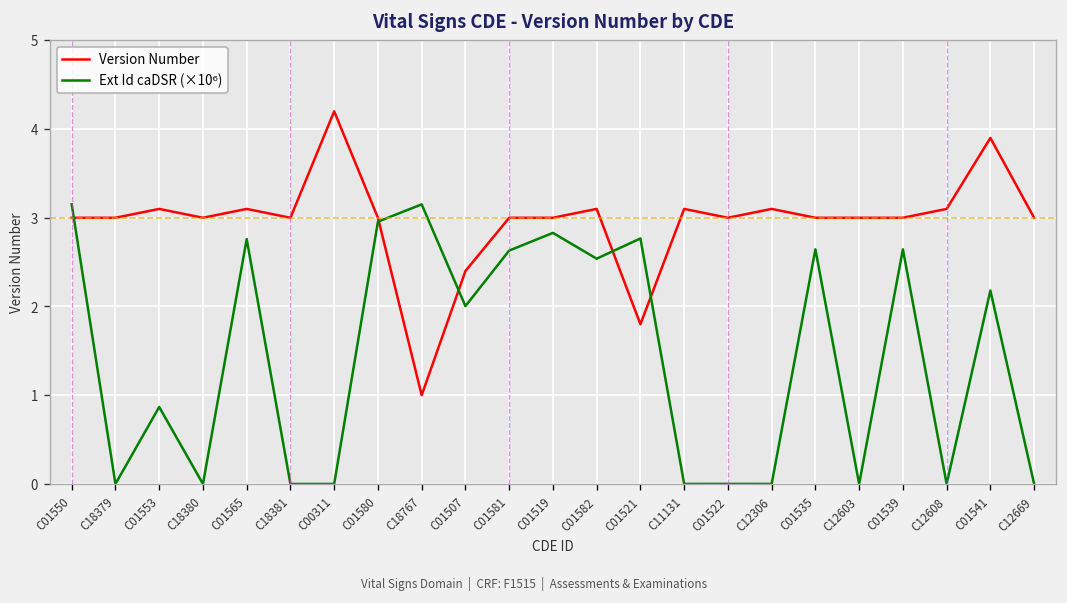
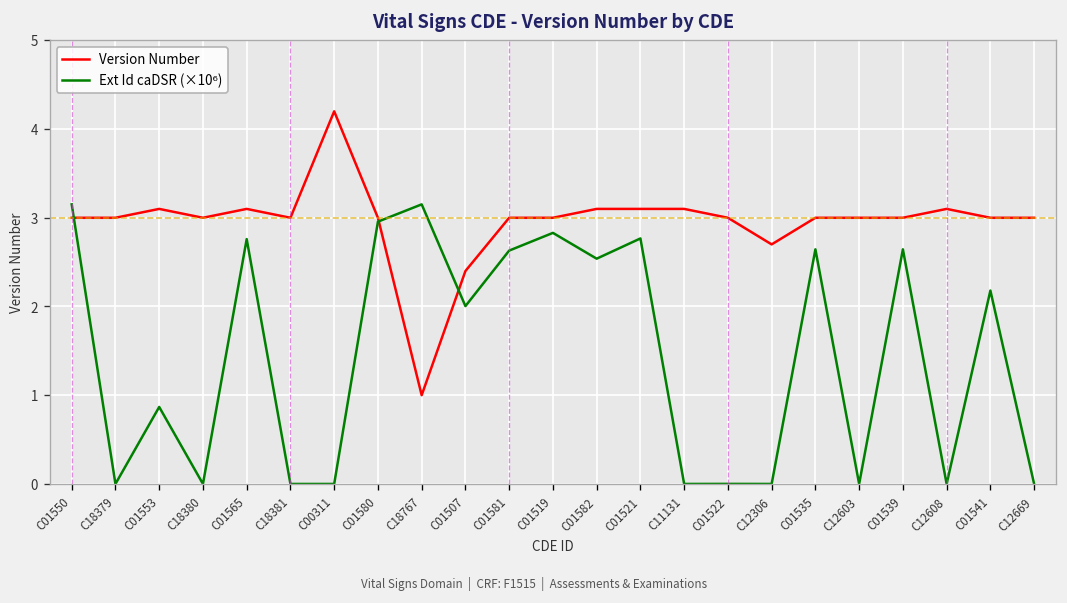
  {
    "Version Number": {
      "C01550": 3.0,
      "C18379": 3.0,
      "C01553": 3.1,
      "C18380": 3.0,
      "C01565": 3.1,
      "C18381": 3.0,
      "C00311": 4.2,
      "C01580": 3.0,
      "C18767": 1.0,
      "C01507": 2.4,
      "C01581": 3.0,
      "C01519": 3.0,
      "C01582": 3.1,
-     "C01521": 1.8,
+     "C01521": 3.1,
      "C11131": 3.1,
      "C01522": 3.0,
-     "C12306": 3.1,
+     "C12306": 2.7,
      "C01535": 3.0,
      "C12603": 3.0,
      "C01539": 3.0,
      "C12608": 3.1,
-     "C01541": 3.9,
+     "C01541": 3.0,
      "C12669": 3.0
    },
    "Ext Id caDSR (×10⁶)": {
      "C01550": 3.2,
      "C18379": 0.0,
      "C01553": 0.9,
      "C18380": 0.0,
      "C01565": 2.8,
      "C18381": 0.0,
      "C00311": 0.0,
      "C01580": 3.0,
      "C18767": 3.2,
      "C01507": 2.0,
      "C01581": 2.6,
      "C01519": 2.8,
      "C01582": 2.5,
      "C01521": 2.8,
      "C11131": 0.0,
      "C01522": 0.0,
      "C12306": 0.0,
      "C01535": 2.6,
      "C12603": 0.0,
      "C01539": 2.6,
      "C12608": 0.0,
      "C01541": 2.2,
      "C12669": 0.0
    }
  }
